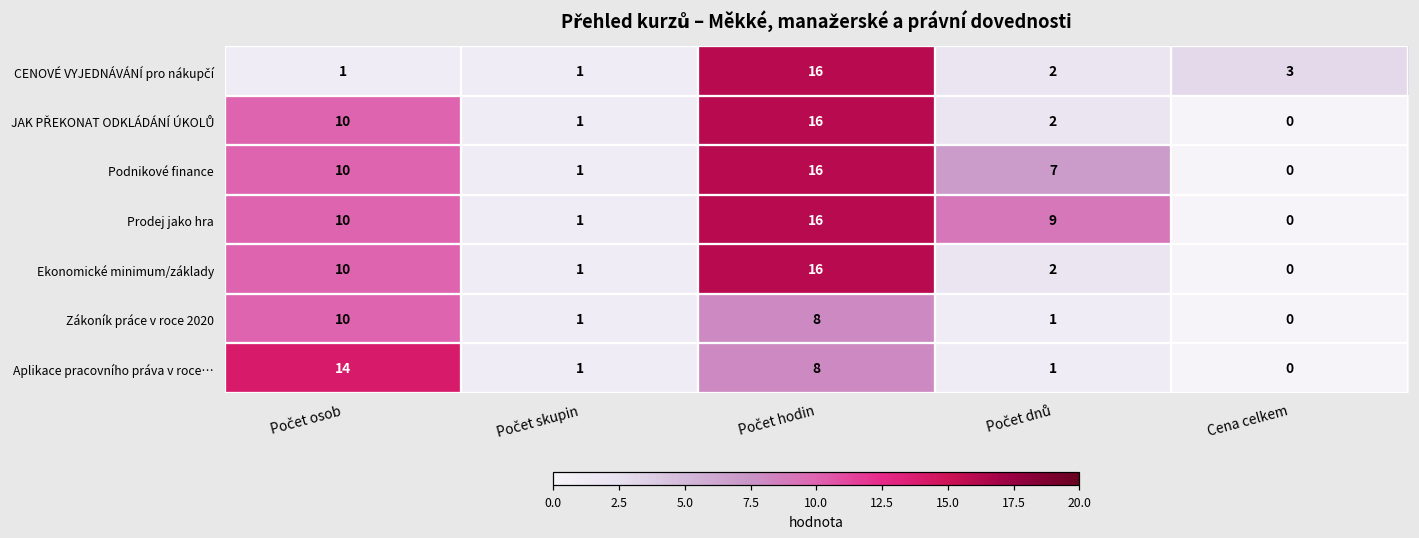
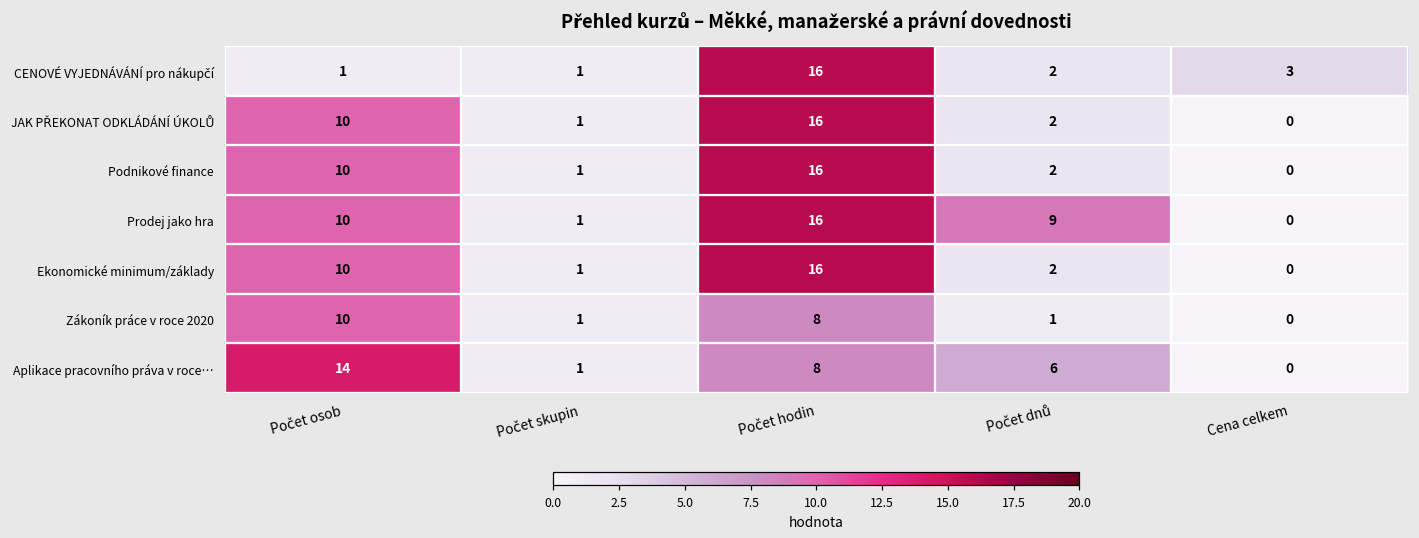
  {
    "CENOVÉ VYJEDNÁVÁNÍ pro nákupčí": {
      "Počet osob": 1,
      "Počet skupin": 1,
      "Počet hodin": 16,
      "Počet dnů": 2,
      "Cena celkem": 3
    },
    "JAK PŘEKONAT ODKLÁDÁNÍ ÚKOLŮ": {
      "Počet osob": 10,
      "Počet skupin": 1,
      "Počet hodin": 16,
      "Počet dnů": 2,
      "Cena celkem": 0
    },
    "Podnikové finance": {
      "Počet osob": 10,
      "Počet skupin": 1,
      "Počet hodin": 16,
-     "Počet dnů": 7,
+     "Počet dnů": 2,
      "Cena celkem": 0
    },
    "Prodej jako hra": {
      "Počet osob": 10,
      "Počet skupin": 1,
      "Počet hodin": 16,
      "Počet dnů": 9,
      "Cena celkem": 0
    },
    "Ekonomické minimum/základy": {
      "Počet osob": 10,
      "Počet skupin": 1,
      "Počet hodin": 16,
      "Počet dnů": 2,
      "Cena celkem": 0
    },
    "Zákoník práce v roce 2020": {
      "Počet osob": 10,
      "Počet skupin": 1,
      "Počet hodin": 8,
      "Počet dnů": 1,
      "Cena celkem": 0
    },
    "Aplikace pracovního práva v roce…": {
      "Počet osob": 14,
      "Počet skupin": 1,
      "Počet hodin": 8,
-     "Počet dnů": 1,
+     "Počet dnů": 6,
      "Cena celkem": 0
    }
  }
